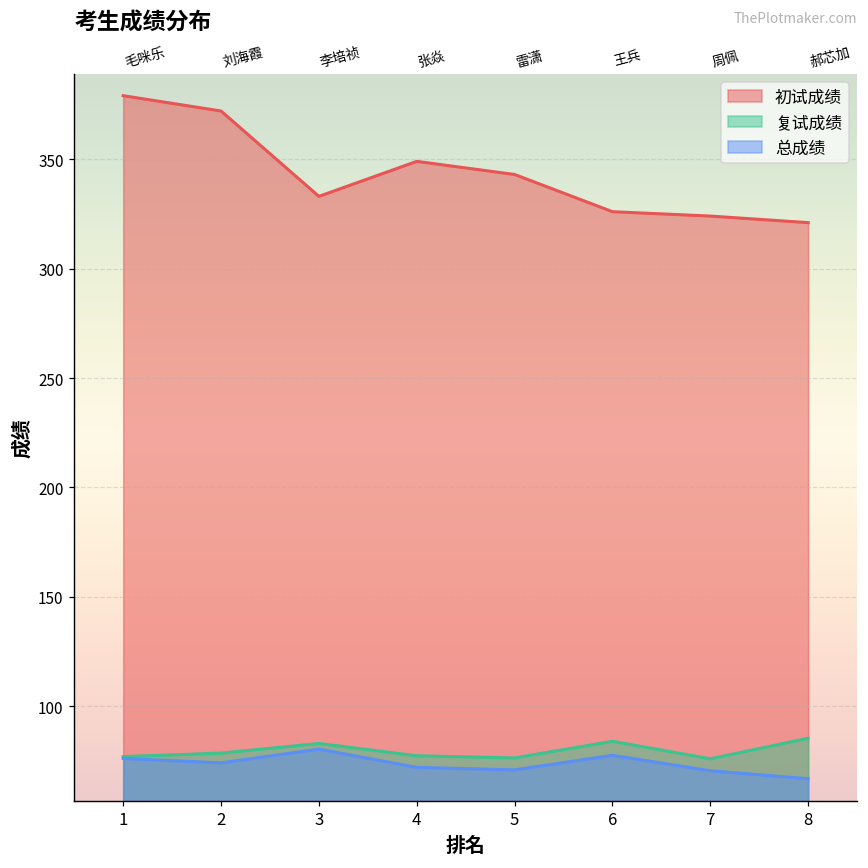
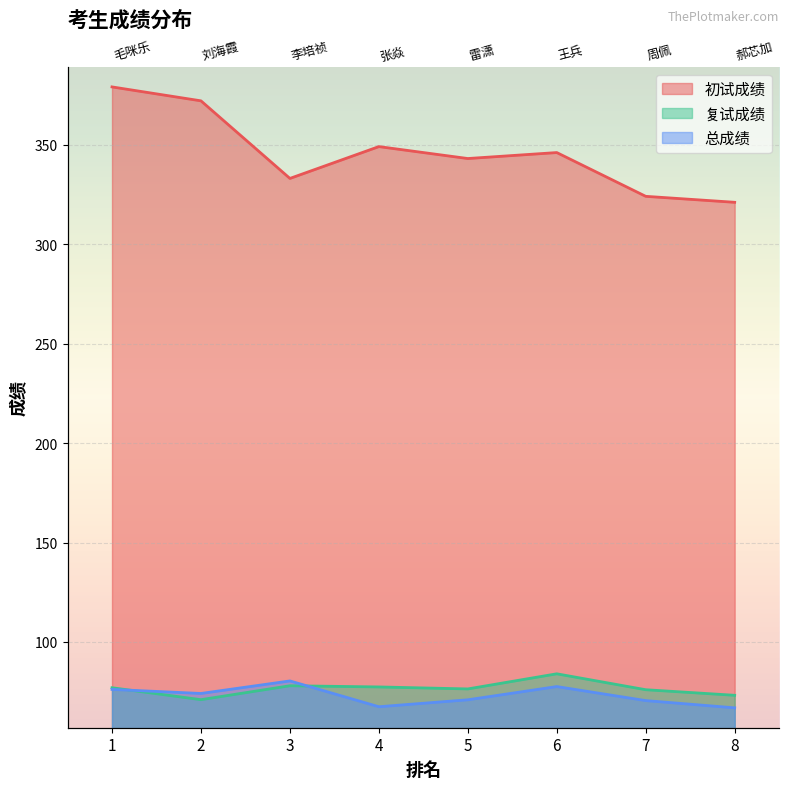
  {
    "初试成绩": {
      "1": 379,
      "2": 372,
      "3": 333,
      "4": 349,
      "5": 343,
-     "6": 326,
+     "6": 346,
      "7": 324,
      "8": 321
    },
    "复试成绩": {
-     "2": 79,
-     "3": 83,
+     "2": 71,
+     "3": 78,
      "4": 77,
      "5": 76,
      "6": 84,
      "7": 76,
-     "8": 85
+     "8": 73
    },
    "总成绩": {
      "2": 74,
      "3": 80,
-     "4": 72,
+     "4": 67,
      "5": 71,
      "6": 78,
      "7": 71,
      "8": 67
    }
  }
